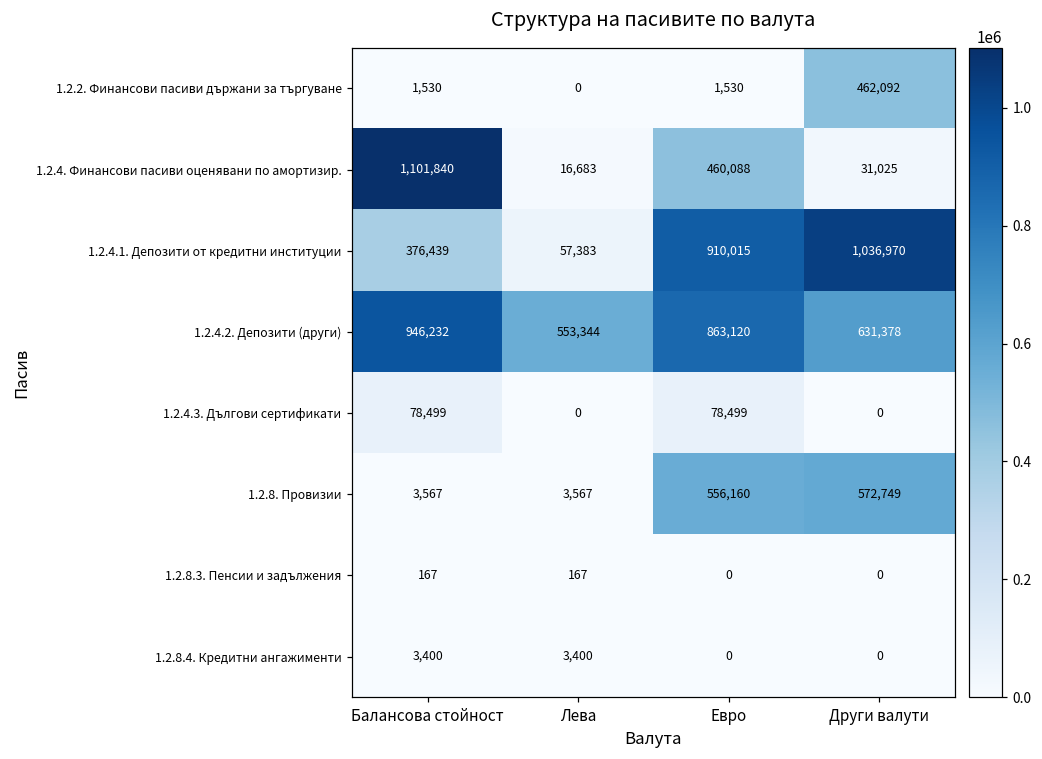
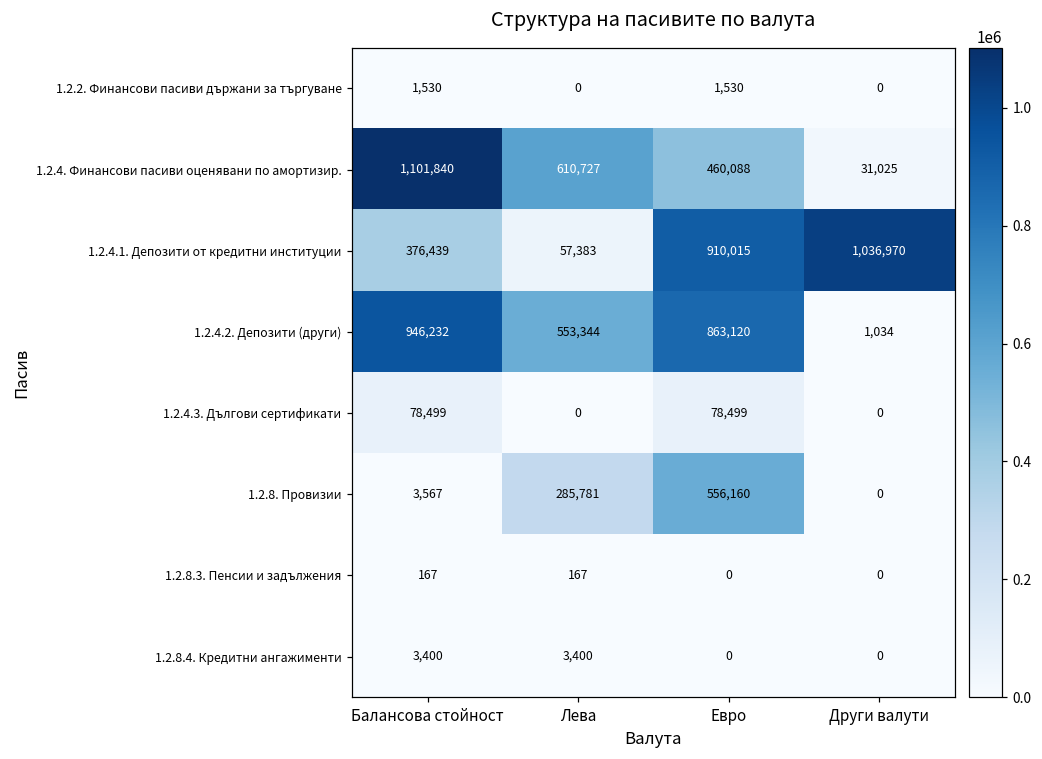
  {
    "1.2.2. Финансови пасиви държани за търгуване": {
      "Балансова стойност": "1,530",
      "Лева": "0",
      "Евро": "1,530",
-     "Други валути": "462,092"
+     "Други валути": "0"
    },
    "1.2.4. Финансови пасиви оценявани по амортизир.": {
      "Балансова стойност": "1,101,840",
-     "Лева": "16,683",
+     "Лева": "610,727",
      "Евро": "460,088",
      "Други валути": "31,025"
    },
    "1.2.4.1. Депозити от кредитни институции": {
      "Балансова стойност": "376,439",
      "Лева": "57,383",
      "Евро": "910,015",
      "Други валути": "1,036,970"
    },
    "1.2.4.2. Депозити (други)": {
      "Балансова стойност": "946,232",
      "Лева": "553,344",
      "Евро": "863,120",
-     "Други валути": "631,378"
+     "Други валути": "1,034"
    },
    "1.2.4.3. Дългови сертификати": {
      "Балансова стойност": "78,499",
      "Лева": "0",
      "Евро": "78,499",
      "Други валути": "0"
    },
    "1.2.8. Провизии": {
      "Балансова стойност": "3,567",
-     "Лева": "3,567",
+     "Лева": "285,781",
      "Евро": "556,160",
-     "Други валути": "572,749"
+     "Други валути": "0"
    },
    "1.2.8.3. Пенсии и задължения": {
      "Балансова стойност": "167",
      "Лева": "167",
      "Евро": "0",
      "Други валути": "0"
    },
    "1.2.8.4. Кредитни ангажименти": {
      "Балансова стойност": "3,400",
      "Лева": "3,400",
      "Евро": "0",
      "Други валути": "0"
    }
  }
